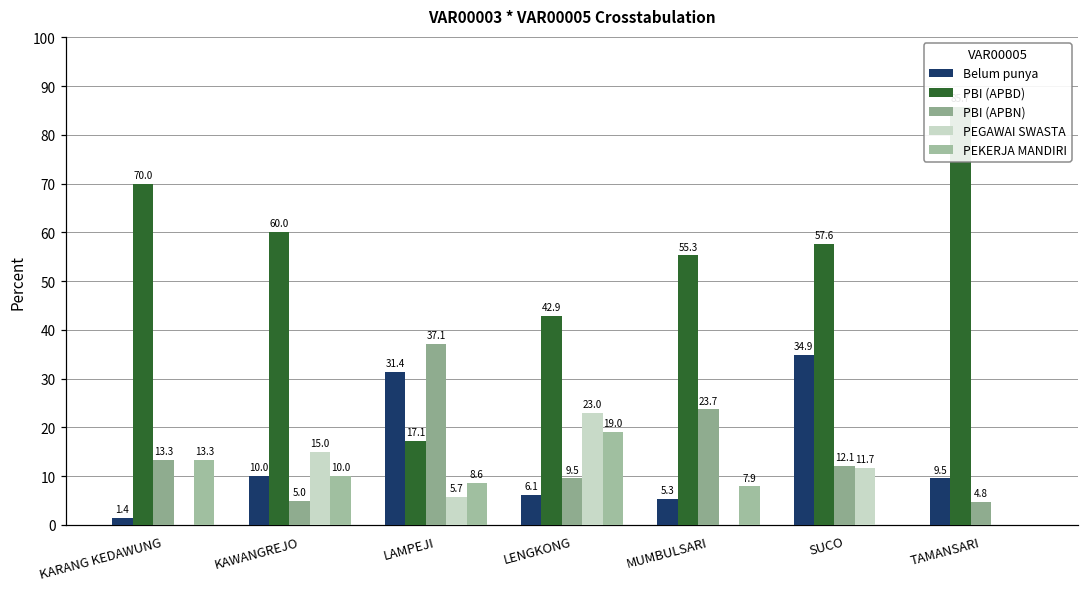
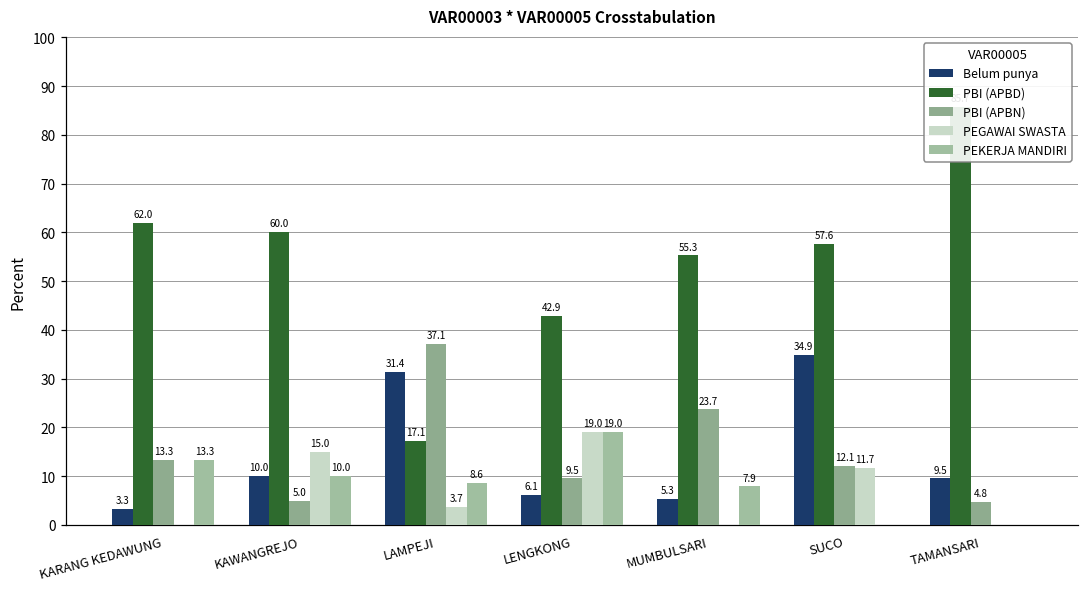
  {
    "Belum punya": {
-     "KARANG KEDAWUNG": 1.4,
+     "KARANG KEDAWUNG": 3.3,
      "KAWANGREJO": 10.0,
      "LAMPEJI": 31.4,
      "LENGKONG": 6.1,
      "MUMBULSARI": 5.3,
      "SUCO": 34.9,
      "TAMANSARI": 9.5
    },
    "PBI (APBD)": {
-     "KARANG KEDAWUNG": 70.0,
+     "KARANG KEDAWUNG": 62.0,
      "KAWANGREJO": 60.0,
      "LAMPEJI": 17.1,
      "LENGKONG": 42.9,
      "MUMBULSARI": 55.3,
      "SUCO": 57.6
    },
    "PEGAWAI SWASTA": {
      "KAWANGREJO": 15.0,
-     "LAMPEJI": 5.7,
-     "LENGKONG": 23.0,
+     "LAMPEJI": 3.7,
+     "LENGKONG": 19.0,
      "SUCO": 11.7
    }
  }
